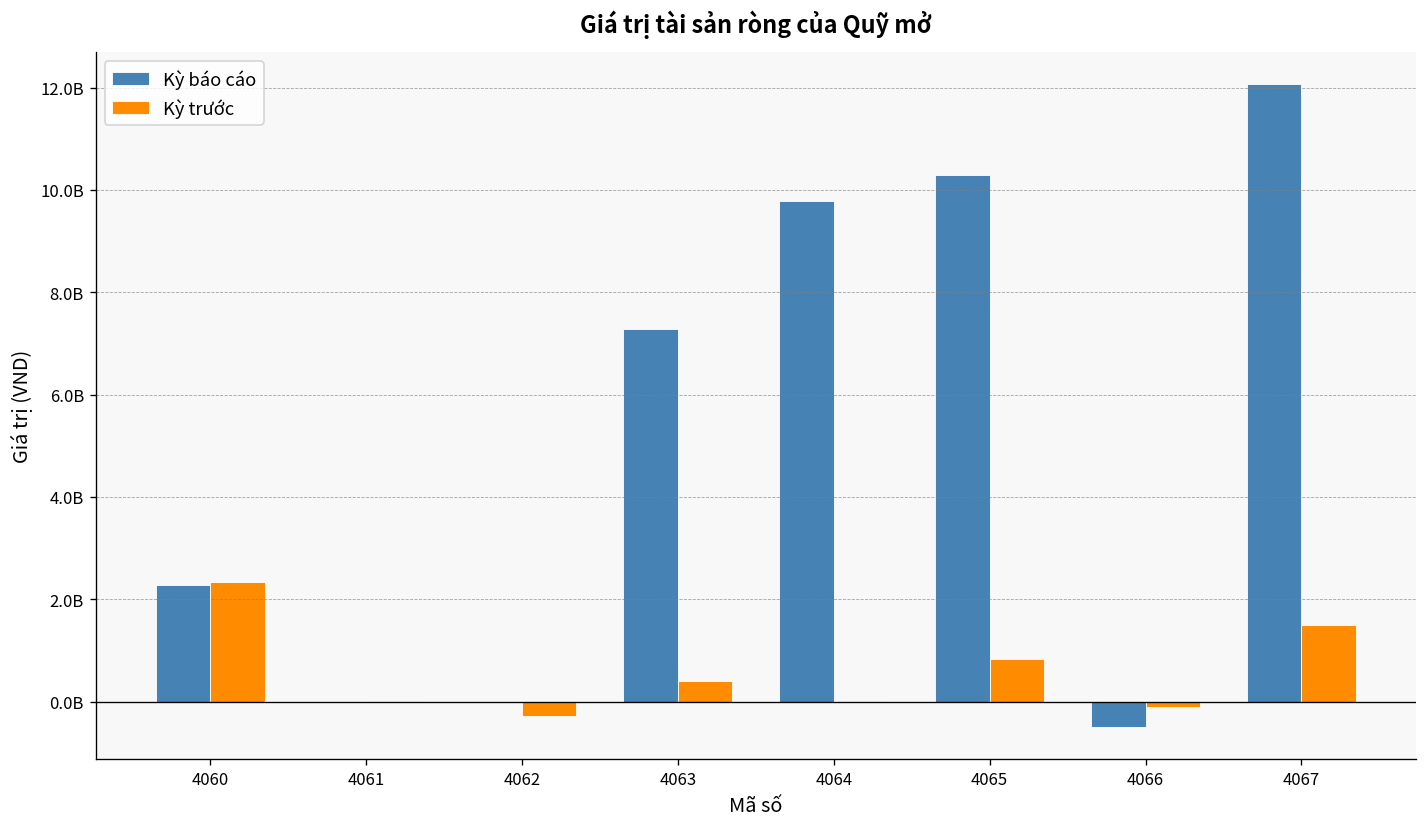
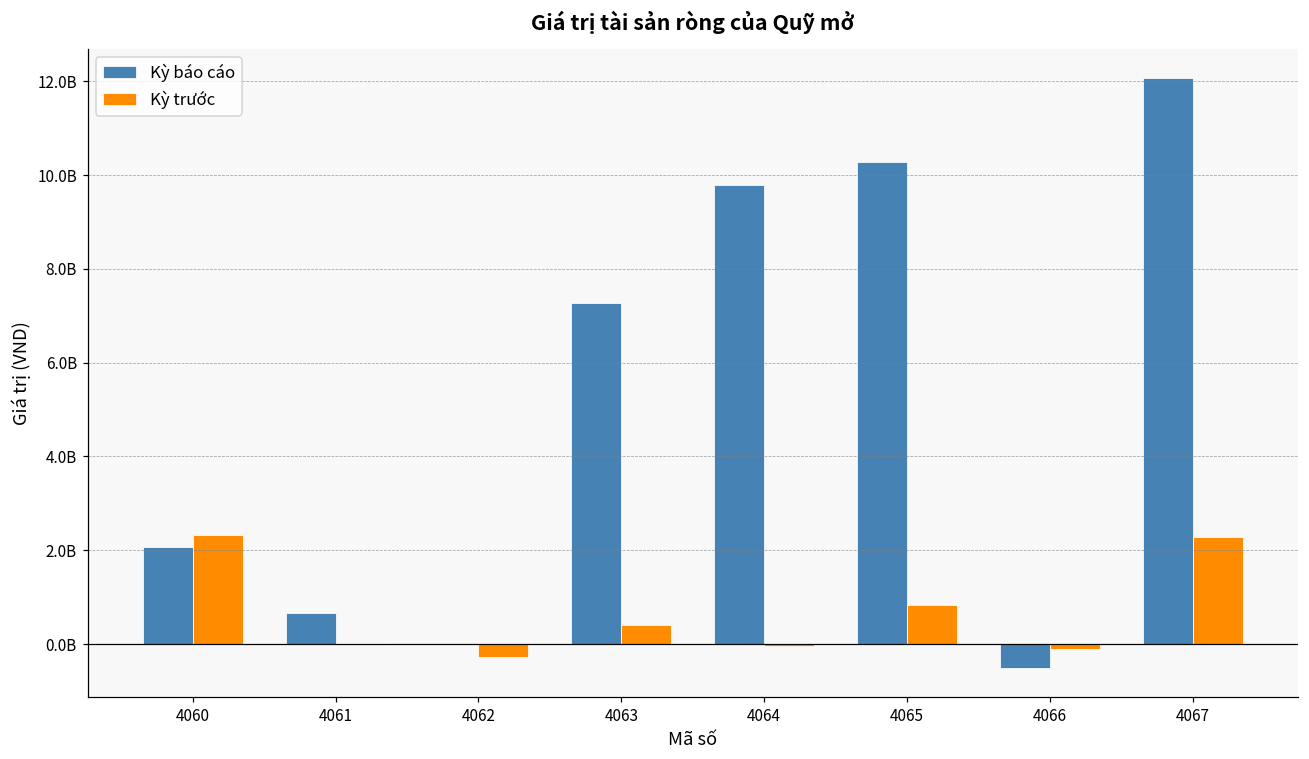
  {
    "Kỳ báo cáo": {
-     "4060": 2300000000,
-     "4061": 0,
+     "4060": 2100000000,
+     "4061": 700000000,
      "4063": 7300000000,
      "4064": 9800000000,
      "4065": 10300000000,
      "4066": -500000000,
      "4067": 12100000000
    },
    "Kỳ trước": {
      "4060": 2300000000,
      "4062": -300000000,
      "4063": 400000000,
      "4065": 800000000,
      "4066": -100000000,
-     "4067": 1500000000
+     "4067": 2300000000
    }
  }
